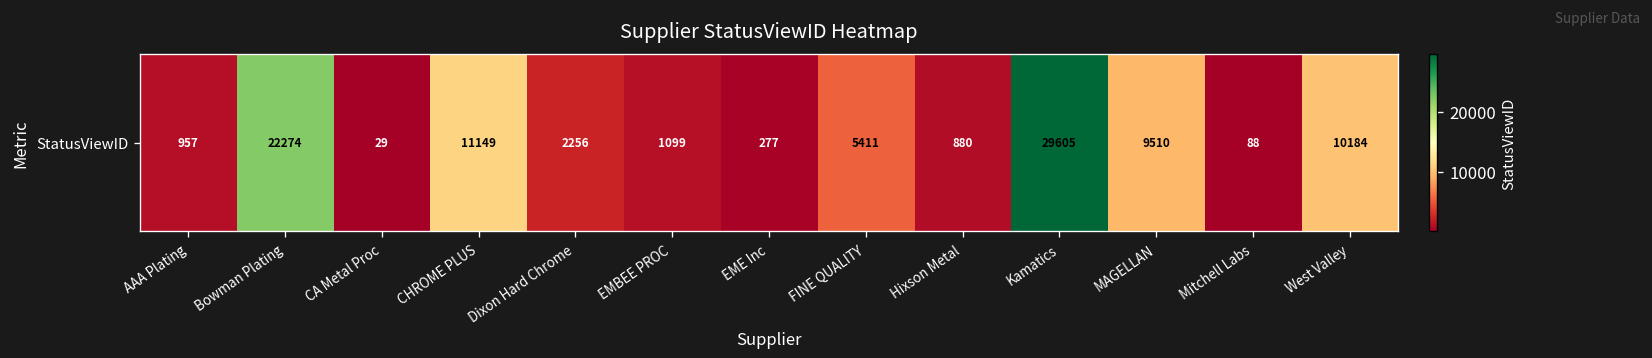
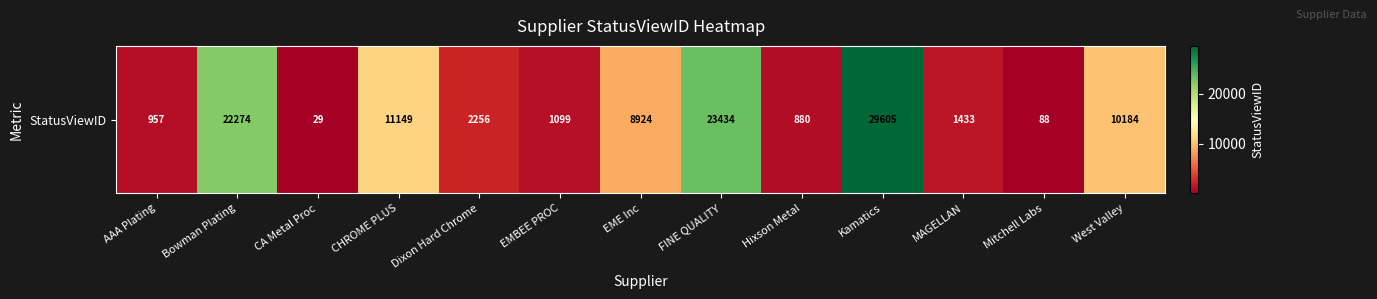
  {
    "StatusViewID": {
      "AAA Plating": 957,
      "Bowman Plating": 22274,
      "CA Metal Proc": 29,
      "CHROME PLUS": 11149,
      "Dixon Hard Chrome": 2256,
      "EMBEE PROC": 1099,
-     "EME Inc": 277,
-     "FINE QUALITY": 5411,
+     "EME Inc": 8924,
+     "FINE QUALITY": 23434,
      "Hixson Metal": 880,
      "Kamatics": 29605,
-     "MAGELLAN": 9510,
+     "MAGELLAN": 1433,
      "Mitchell Labs": 88,
      "West Valley": 10184
    }
  }
